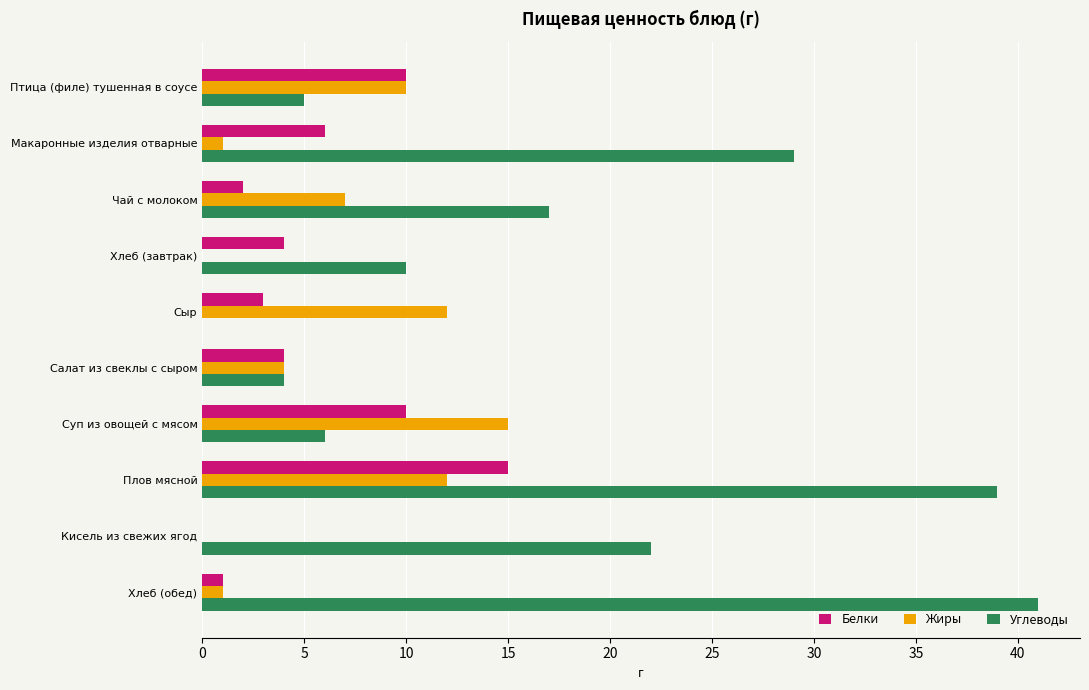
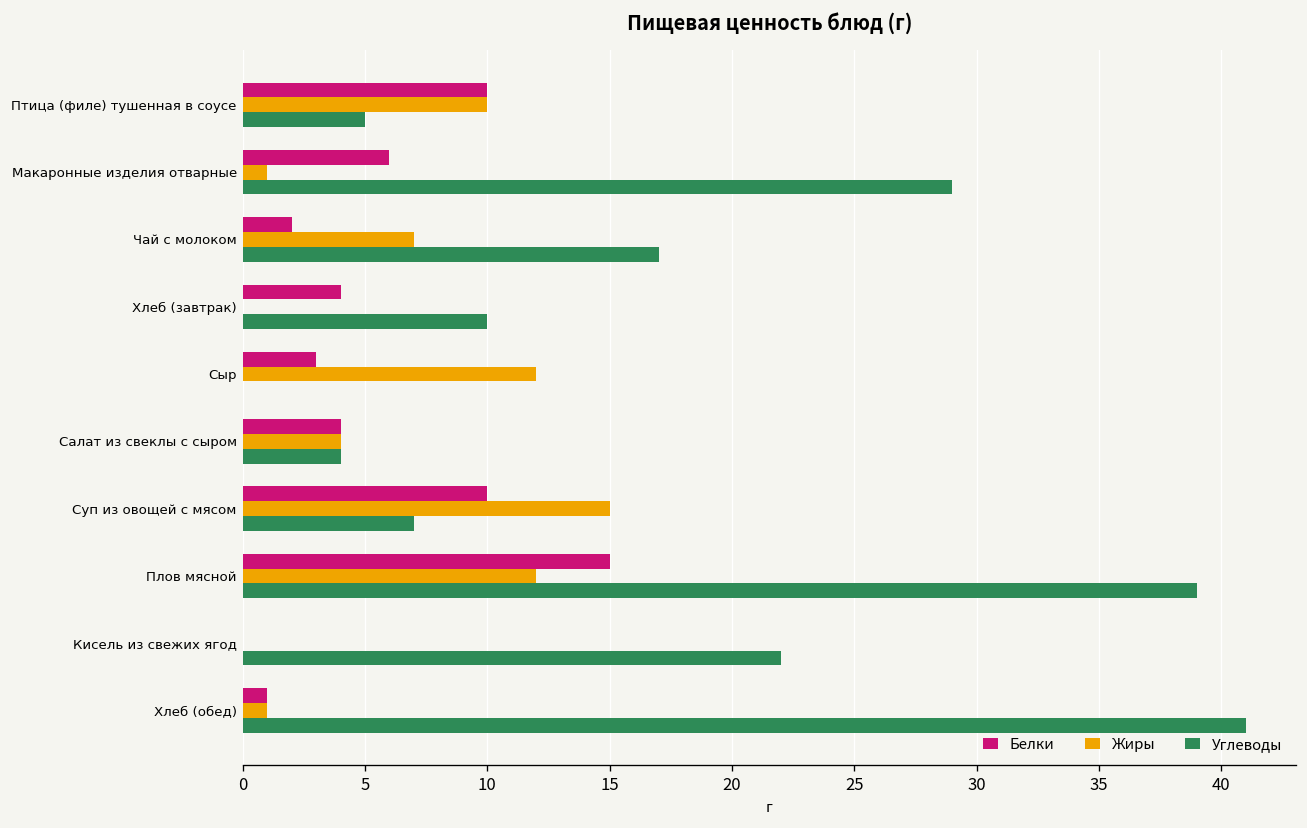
  {
    "Белки": {
      "Птица (филе) тушенная в соусе": 10,
      "Макаронные изделия отварные": 6,
      "Чай с молоком": 2,
      "Хлеб (завтрак)": 4,
      "Сыр": 3,
      "Салат из свеклы с сыром": 4,
      "Суп из овощей с мясом": 10,
      "Плов мясной": 15,
      "Кисель из свежих ягод": 0,
      "Хлеб (обед)": 1
    },
    "Жиры": {
      "Птица (филе) тушенная в соусе": 10,
      "Макаронные изделия отварные": 1,
      "Чай с молоком": 7,
      "Хлеб (завтрак)": 0,
      "Сыр": 12,
      "Салат из свеклы с сыром": 4,
      "Суп из овощей с мясом": 15,
      "Плов мясной": 12,
      "Кисель из свежих ягод": 0,
      "Хлеб (обед)": 1
    },
    "Углеводы": {
      "Птица (филе) тушенная в соусе": 5,
      "Макаронные изделия отварные": 29,
      "Чай с молоком": 17,
      "Хлеб (завтрак)": 10,
      "Сыр": 0,
      "Салат из свеклы с сыром": 4,
-     "Суп из овощей с мясом": 6,
+     "Суп из овощей с мясом": 7,
      "Плов мясной": 39,
      "Кисель из свежих ягод": 22,
      "Хлеб (обед)": 41
    }
  }
